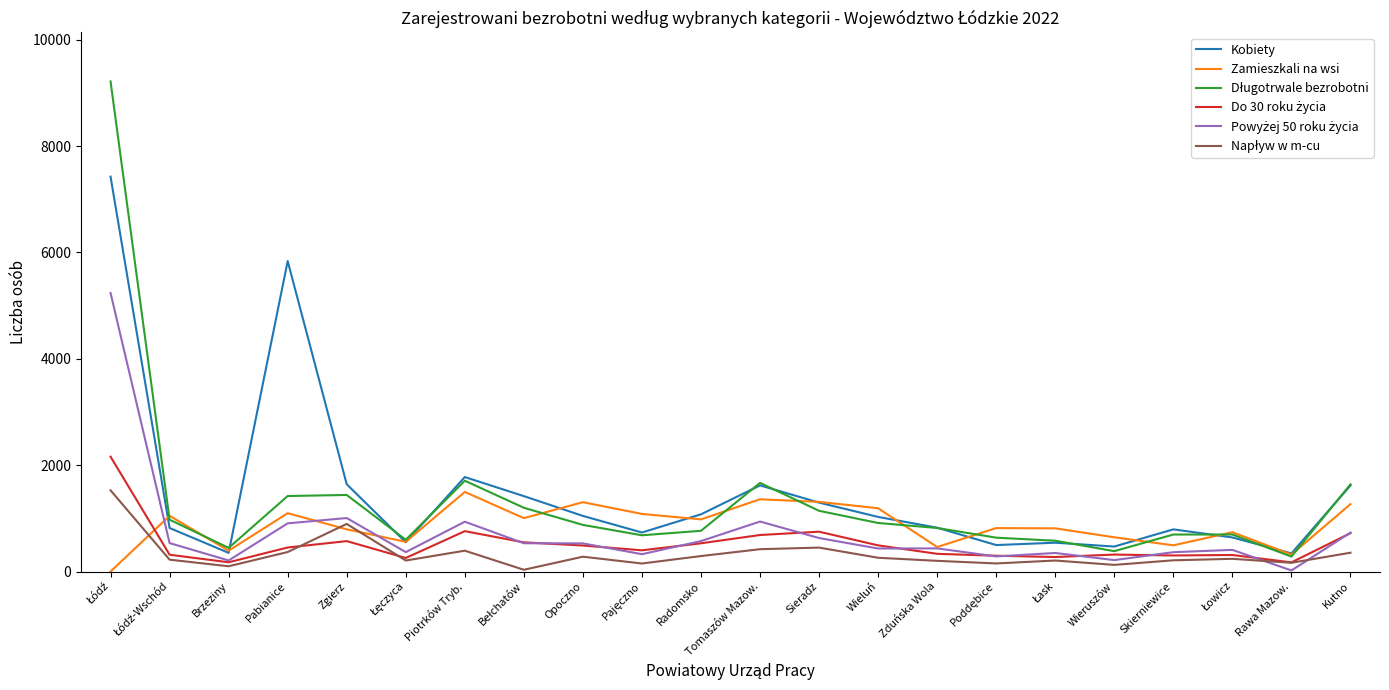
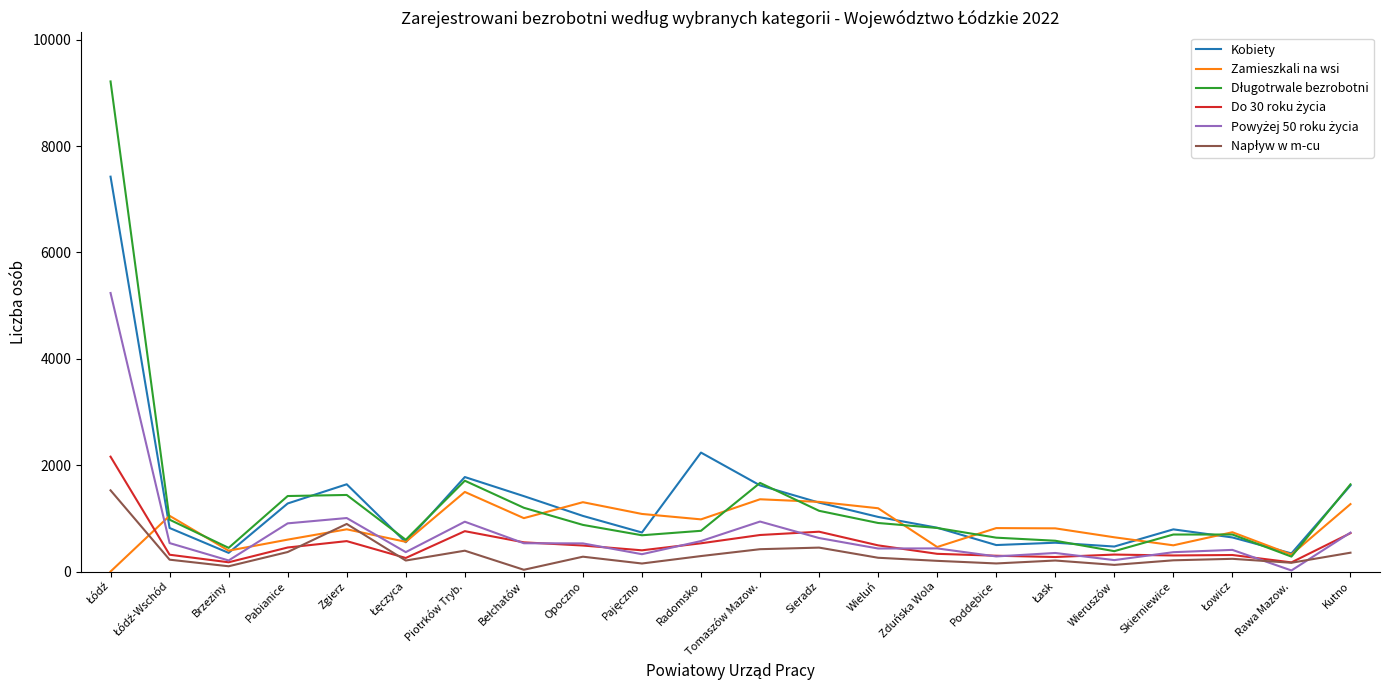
  {
    "Kobiety": {
      "Łódź": 7400,
      "Łódź-Wschód": 800,
-     "Pabianice": 5800,
+     "Pabianice": 1300,
      "Zgierz": 1600,
      "Piotrków Tryb.": 1800,
      "Bełchatów": 1400,
      "Opoczno": 1000,
      "Pajęczno": 700,
-     "Radomsko": 1100,
+     "Radomsko": 2200,
      "Wieluń": 1000,
      "Poddębice": 500,
      "Wieruszów": 500,
      "Skierniewice": 800,
      "Łowicz": 600
    },
    "Zamieszkali na wsi": {
      "Łódź": 0,
      "Łódź-Wschód": 1000,
-     "Pabianice": 1100,
+     "Pabianice": 600,
      "Zgierz": 800,
      "Piotrków Tryb.": 1500,
      "Bełchatów": 1000,
      "Opoczno": 1300,
      "Pajęczno": 1100,
      "Radomsko": 1000,
      "Tomaszów Mazow.": 1400,
      "Wieluń": 1200,
      "Poddębice": 800,
      "Łask": 800,
      "Wieruszów": 600,
      "Skierniewice": 500,
      "Kutno": 1300
    },
    "Długotrwale bezrobotni": {
      "Łódź": 9200,
      "Łódź-Wschód": 1000,
      "Brzeziny": 400,
      "Pabianice": 1400,
      "Zgierz": 1400,
      "Piotrków Tryb.": 1700,
      "Bełchatów": 1200,
      "Opoczno": 900,
      "Pajęczno": 700,
      "Radomsko": 800,
      "Sieradz": 1100,
      "Wieluń": 900,
      "Poddębice": 600,
      "Wieruszów": 400,
      "Skierniewice": 700
    },
    "Do 30 roku życia": {
      "Łódź": 2200,
      "Łódź-Wschód": 300,
      "Pabianice": 500,
      "Zgierz": 600,
      "Piotrków Tryb.": 800,
      "Pajęczno": 400,
      "Tomaszów Mazow.": 700,
      "Sieradz": 700,
      "Wieluń": 500,
      "Zduńska Wola": 300,
      "Łask": 300,
      "Wieruszów": 300,
      "Skierniewice": 300,
      "Łowicz": 300
    },
    "Powyżej 50 roku życia": {
      "Łódź": 5200,
      "Łódź-Wschód": 500,
      "Pabianice": 900,
      "Zgierz": 1000,
      "Łęczyca": 400,
      "Piotrków Tryb.": 900,
      "Pajęczno": 300,
      "Tomaszów Mazow.": 900,
      "Sieradz": 600,
      "Wieluń": 400,
      "Łask": 300,
      "Wieruszów": 200,
      "Skierniewice": 400,
      "Łowicz": 400,
      "Rawa Mazow.": 0
    },
    "Napływ w m-cu": {
      "Łódź": 1500,
      "Łódź-Wschód": 200,
      "Brzeziny": 100,
      "Pabianice": 400,
      "Zgierz": 900,
      "Piotrków Tryb.": 400,
      "Bełchatów": 0,
      "Opoczno": 300,
      "Pajęczno": 200,
      "Radomsko": 300,
      "Tomaszów Mazow.": 400,
      "Sieradz": 500,
      "Wieluń": 300,
      "Zduńska Wola": 200,
      "Poddębice": 200,
      "Łask": 200,
      "Wieruszów": 100,
      "Skierniewice": 200,
      "Łowicz": 200,
      "Kutno": 400
    }
  }
